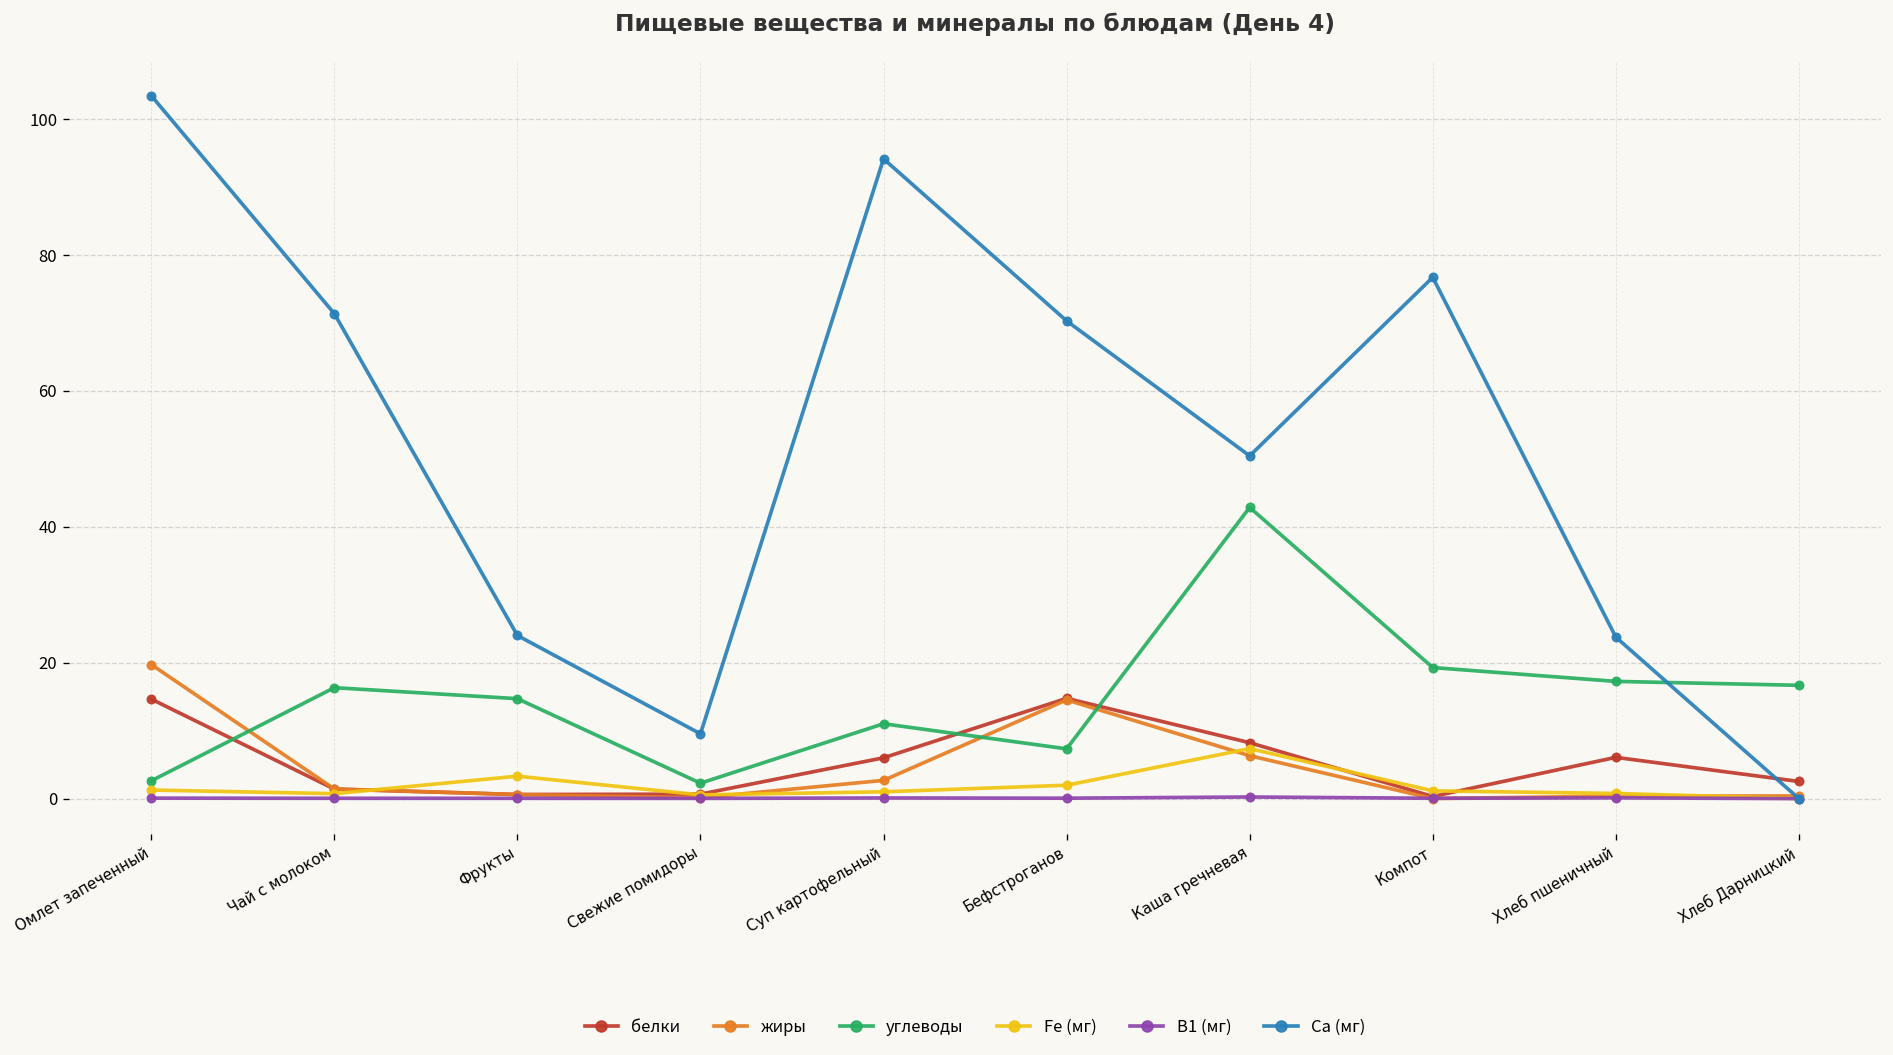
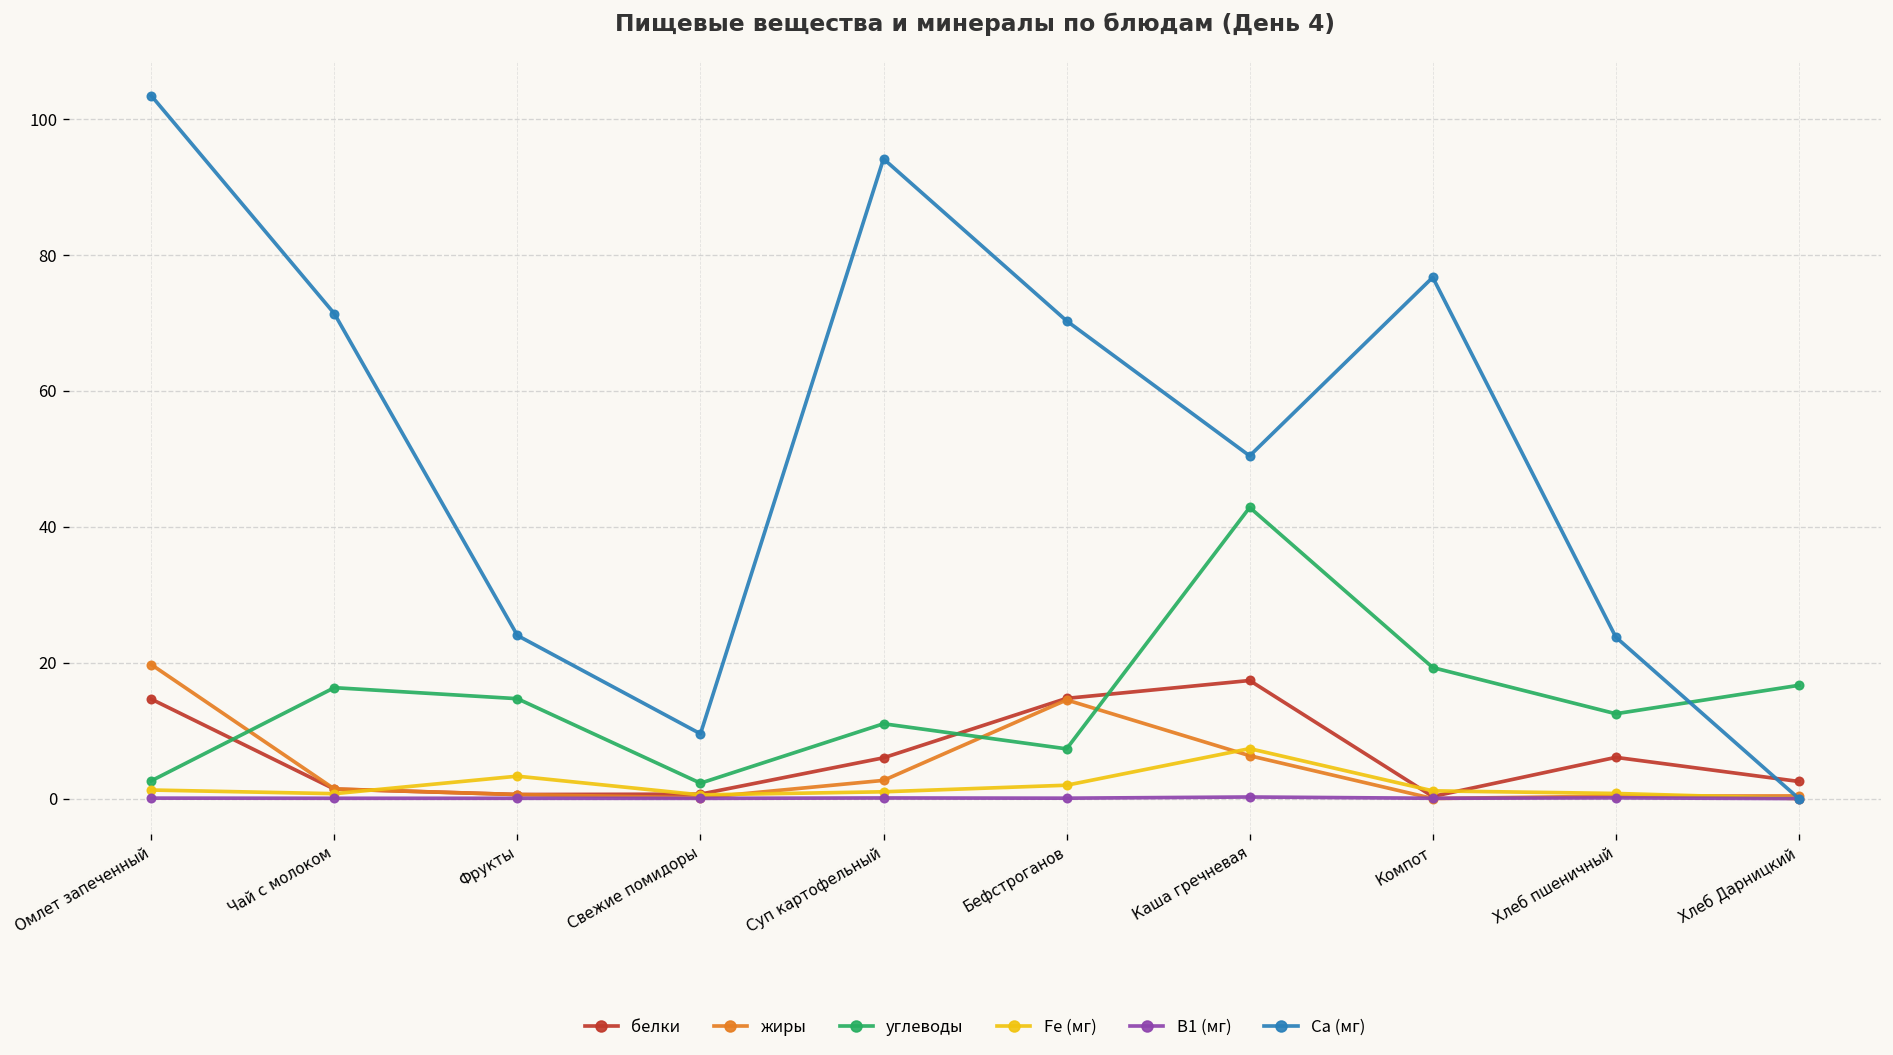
  {
    "белки": {
      "Омлет запеченный": 15,
      "Суп картофельный": 6,
-     "Каша гречневая": 8,
+     "Каша гречневая": 17,
      "Хлеб пшеничный": 6,
      "Хлеб Дарницкий": 3
    },
    "жиры": {
      "Омлет запеченный": 20,
      "Суп картофельный": 3,
      "Каша гречневая": 6
    },
    "углеводы": {
      "Омлет запеченный": 3,
      "Чай с молоком": 16,
      "Фрукты": 15,
      "Свежие помидоры": 2,
      "Суп картофельный": 11,
      "Бефстроганов": 7,
      "Каша гречневая": 43,
      "Компот": 19,
-     "Хлеб пшеничный": 17,
+     "Хлеб пшеничный": 12,
      "Хлеб Дарницкий": 17
    },
    "Fe (мг)": {
      "Омлет запеченный": 1,
      "Чай с молоком": 1,
      "Фрукты": 3,
      "Суп картофельный": 1,
      "Бефстроганов": 2,
      "Каша гречневая": 7,
      "Компот": 1
    },
    "В1 (мг)": {
      "Омлет запеченный": 0,
      "Чай с молоком": 0,
      "Фрукты": 0,
      "Суп картофельный": 0,
      "Бефстроганов": 0,
      "Каша гречневая": 0
    },
    "Са (мг)": {
      "Омлет запеченный": 103,
      "Чай с молоком": 71,
      "Фрукты": 24,
      "Свежие помидоры": 10,
      "Суп картофельный": 94,
      "Бефстроганов": 70,
      "Каша гречневая": 50,
      "Компот": 77,
      "Хлеб пшеничный": 24
    }
  }
